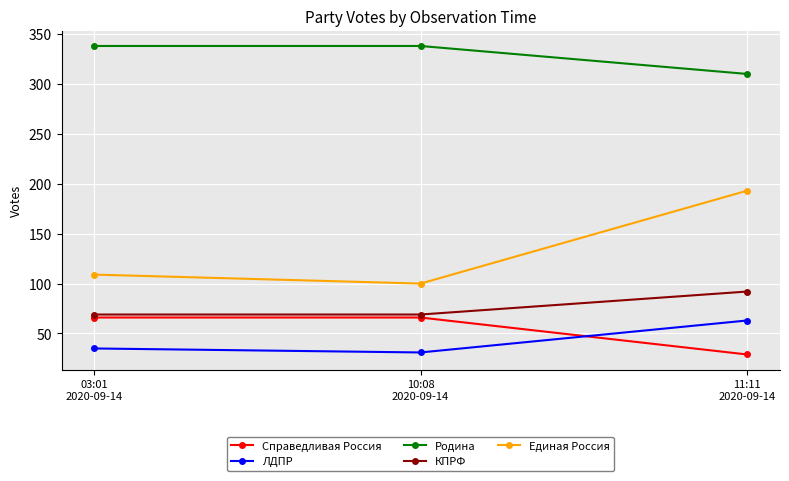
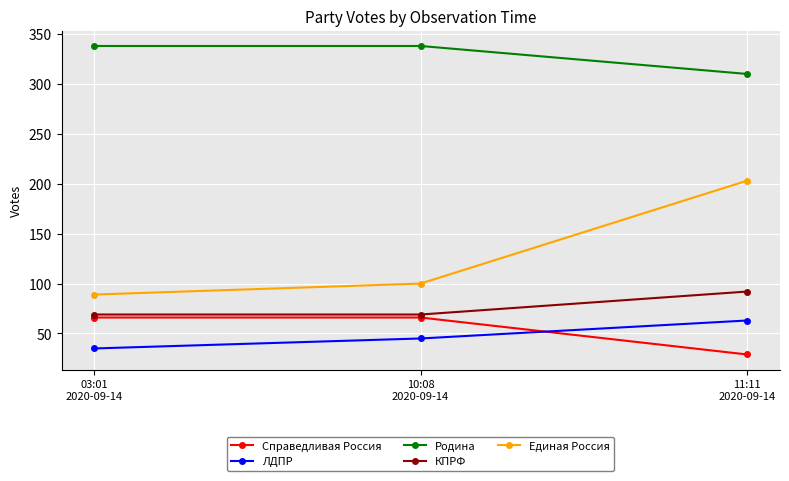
  {
    "Справедливая Россия": {
      "03:01 2020-09-14": 70,
      "10:08 2020-09-14": 70,
      "11:11 2020-09-14": 30
    },
    "ЛДПР": {
      "03:01 2020-09-14": 40,
-     "10:08 2020-09-14": 30,
+     "10:08 2020-09-14": 50,
      "11:11 2020-09-14": 60
    },
    "Родина": {
      "03:01 2020-09-14": 340,
      "10:08 2020-09-14": 340,
      "11:11 2020-09-14": 310
    },
    "КПРФ": {
      "03:01 2020-09-14": 70,
      "10:08 2020-09-14": 70,
      "11:11 2020-09-14": 90
    },
    "Единая Россия": {
-     "03:01 2020-09-14": 110,
+     "03:01 2020-09-14": 90,
      "10:08 2020-09-14": 100,
-     "11:11 2020-09-14": 190
+     "11:11 2020-09-14": 200
    }
  }
